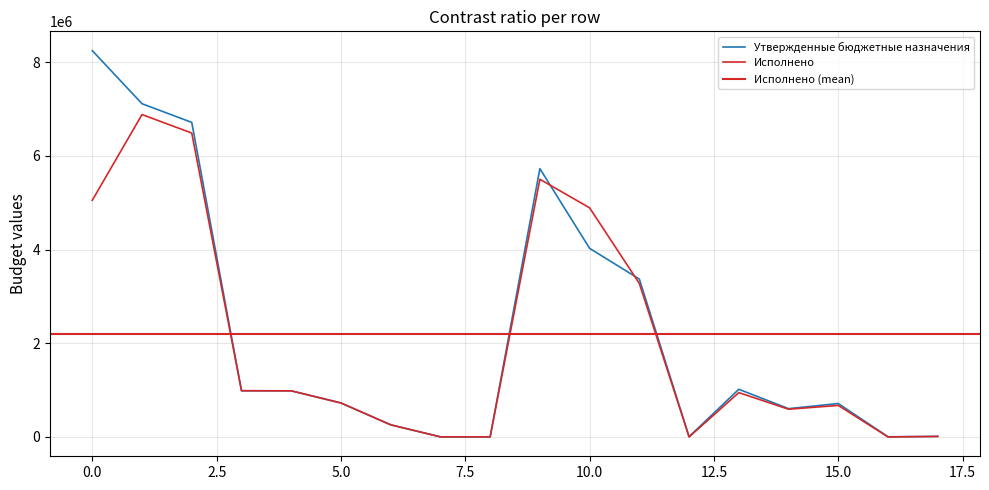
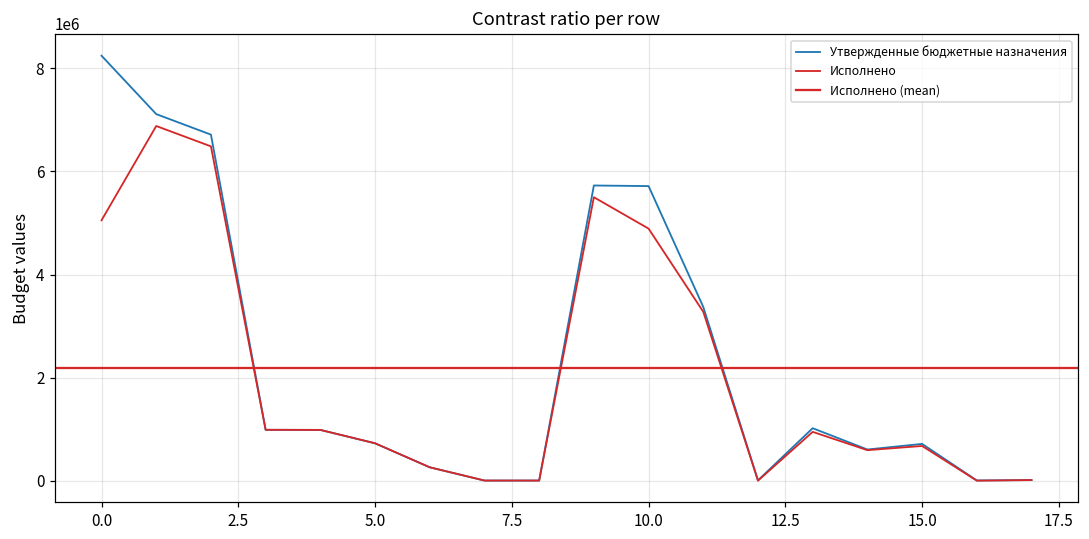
  {
    "Утвержденные бюджетные назначения": {
      "0.0": 8200000,
-     "10.0": 4000000
+     "10.0": 5700000
    },
    "Исполнено": {
      "0.0": 5100000,
      "10.0": 4900000
    }
  }
